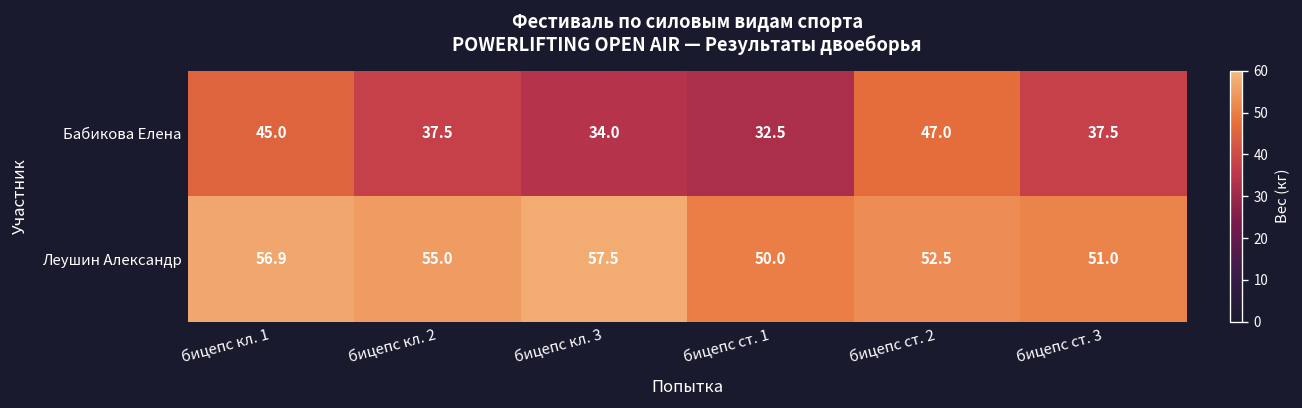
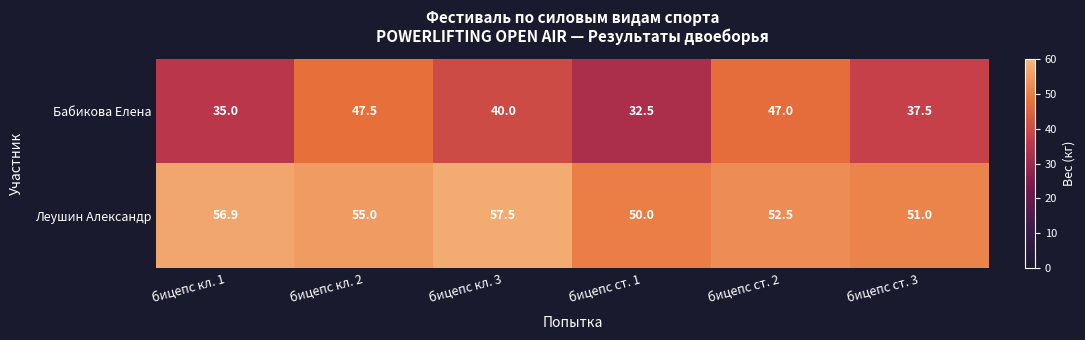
  {
    "Бабикова Елена": {
-     "бицепс кл. 1": 45.0,
-     "бицепс кл. 2": 37.5,
-     "бицепс кл. 3": 34.0,
+     "бицепс кл. 1": 35.0,
+     "бицепс кл. 2": 47.5,
+     "бицепс кл. 3": 40.0,
      "бицепс ст. 1": 32.5,
      "бицепс ст. 2": 47.0,
      "бицепс ст. 3": 37.5
    },
    "Леушин Александр": {
      "бицепс кл. 1": 56.9,
      "бицепс кл. 2": 55.0,
      "бицепс кл. 3": 57.5,
      "бицепс ст. 1": 50.0,
      "бицепс ст. 2": 52.5,
      "бицепс ст. 3": 51.0
    }
  }
